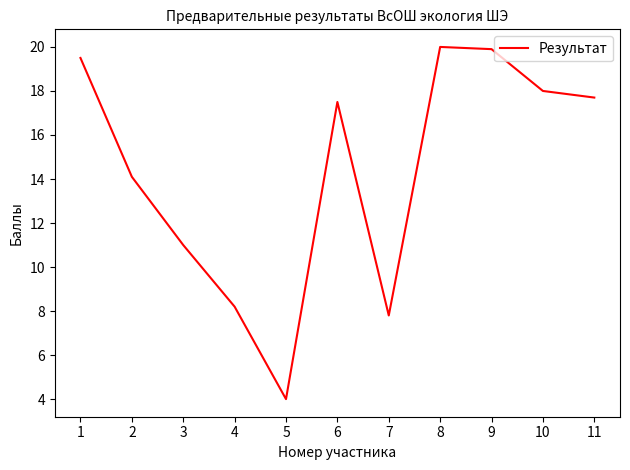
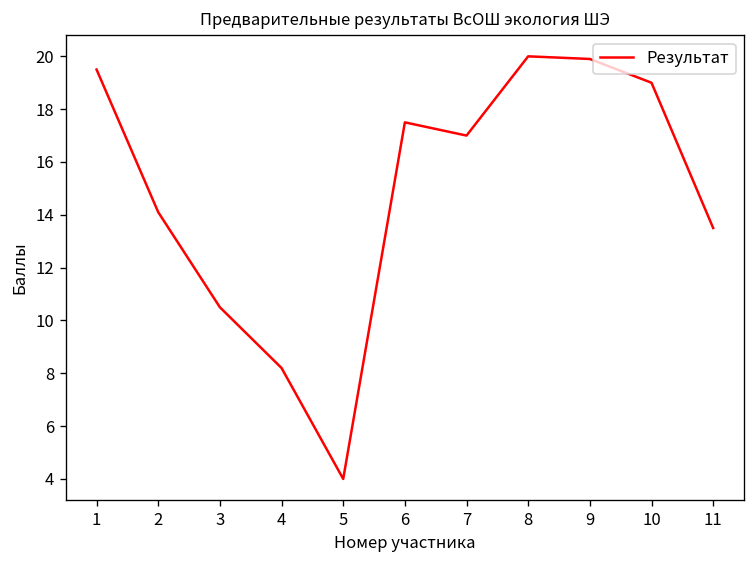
  {
    "1": 19.5,
    "2": 14.1,
-   "3": 11.0,
+   "3": 10.5,
    "4": 8.2,
    "5": 4.0,
    "6": 17.5,
-   "7": 7.8,
+   "7": 17.0,
    "8": 20.0,
    "9": 19.9,
-   "10": 18,
-   "11": 17.7
+   "10": 19,
+   "11": 13.5
  }
